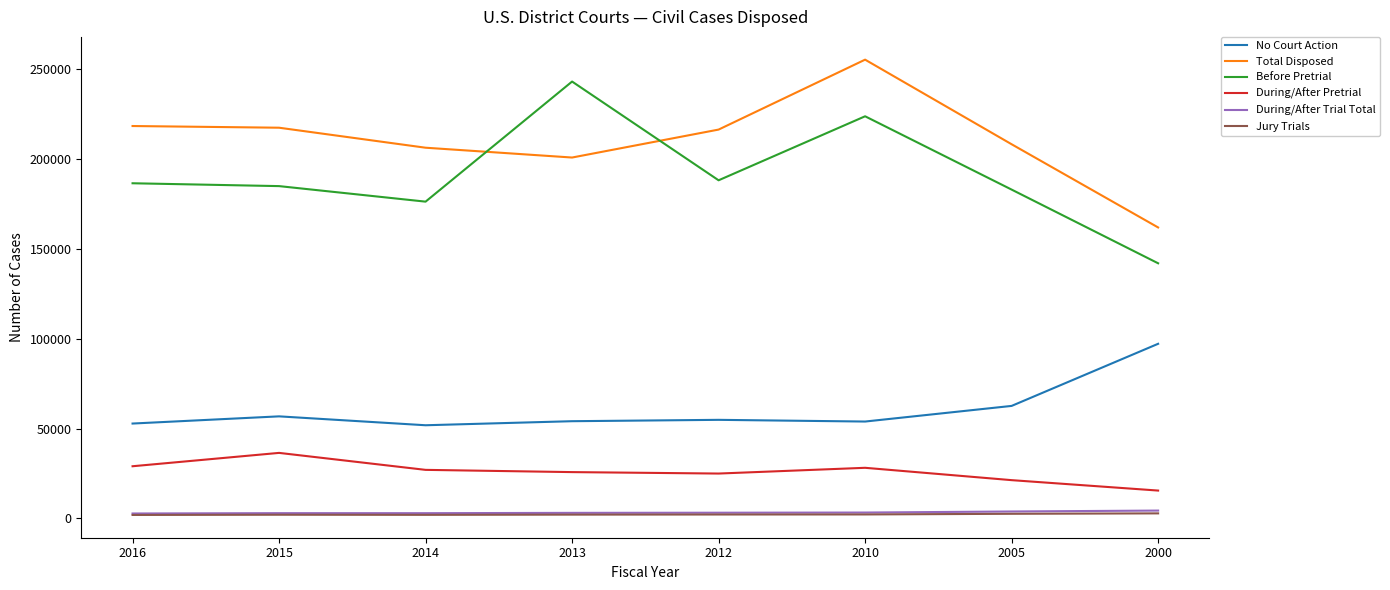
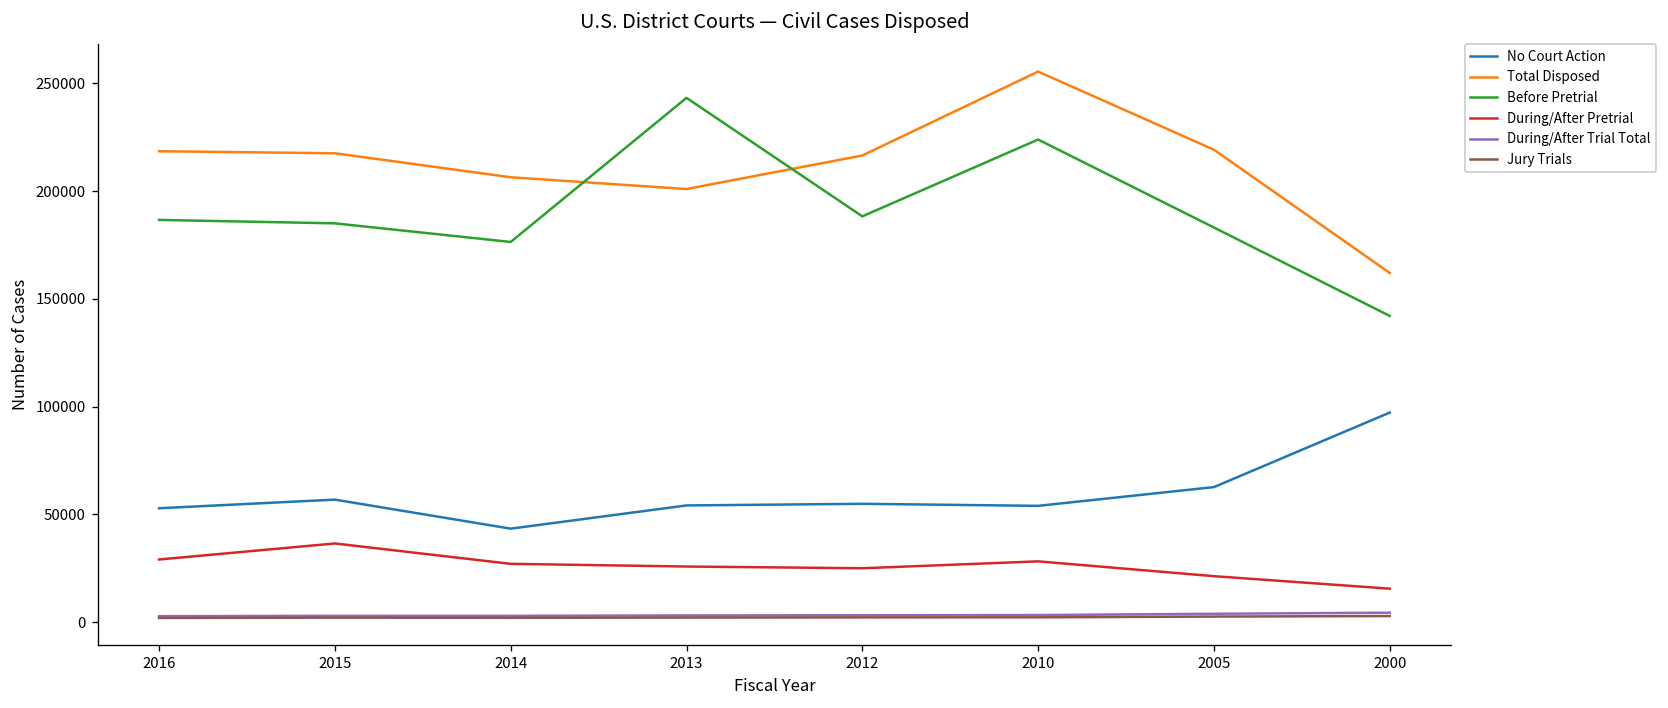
  {
    "No Court Action": {
      "2016": 53000,
      "2015": 57000,
-     "2014": 52000,
+     "2014": 43000,
      "2013": 54000,
      "2012": 55000,
      "2010": 54000,
      "2005": 63000,
      "2000": 97000
    },
    "Total Disposed": {
      "2016": 218000,
      "2015": 218000,
      "2014": 206000,
      "2013": 201000,
      "2012": 216000,
      "2010": 255000,
-     "2005": 208000,
+     "2005": 219000,
      "2000": 162000
    },
    "Before Pretrial": {
      "2016": 187000,
      "2015": 185000,
      "2014": 176000,
      "2013": 243000,
      "2012": 188000,
      "2010": 224000,
      "2005": 183000,
      "2000": 142000
    },
    "During/After Pretrial": {
      "2016": 29000,
      "2015": 37000,
      "2014": 27000,
      "2013": 26000,
      "2012": 25000,
      "2010": 28000,
      "2005": 21000,
      "2000": 16000
    },
    "During/After Trial Total": {
      "2000": 4000
    },
    "Jury Trials": {
      "2000": 3000
    }
  }
